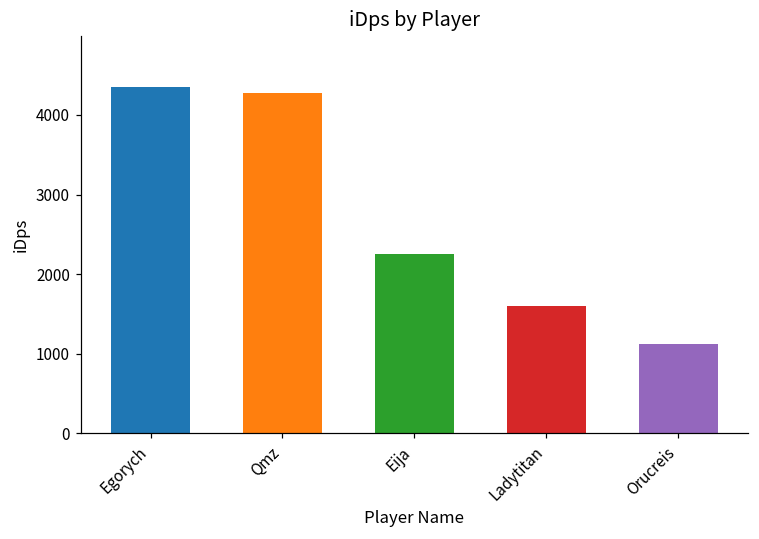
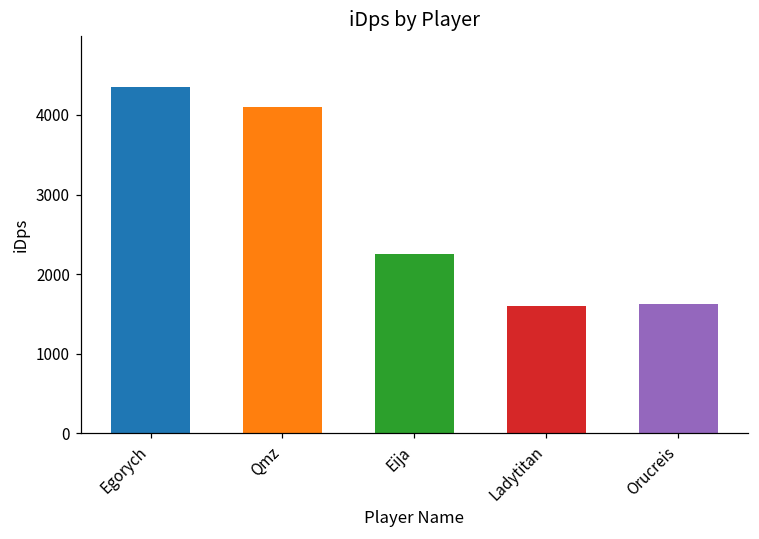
  {
    "Egorych": 4300,
-   "Qmz": 4300,
+   "Qmz": 4100,
    "Eija": 2300,
    "Ladytitan": 1600,
-   "Orucreis": 1100
+   "Orucreis": 1600
  }
